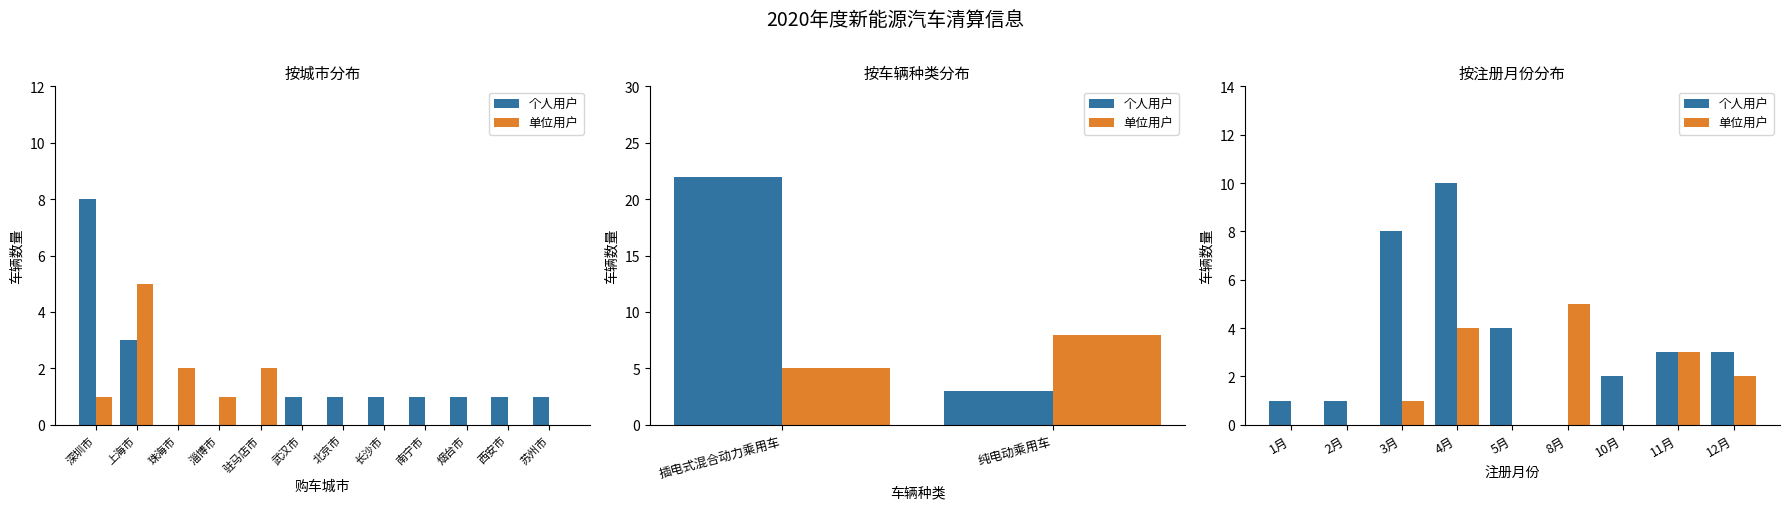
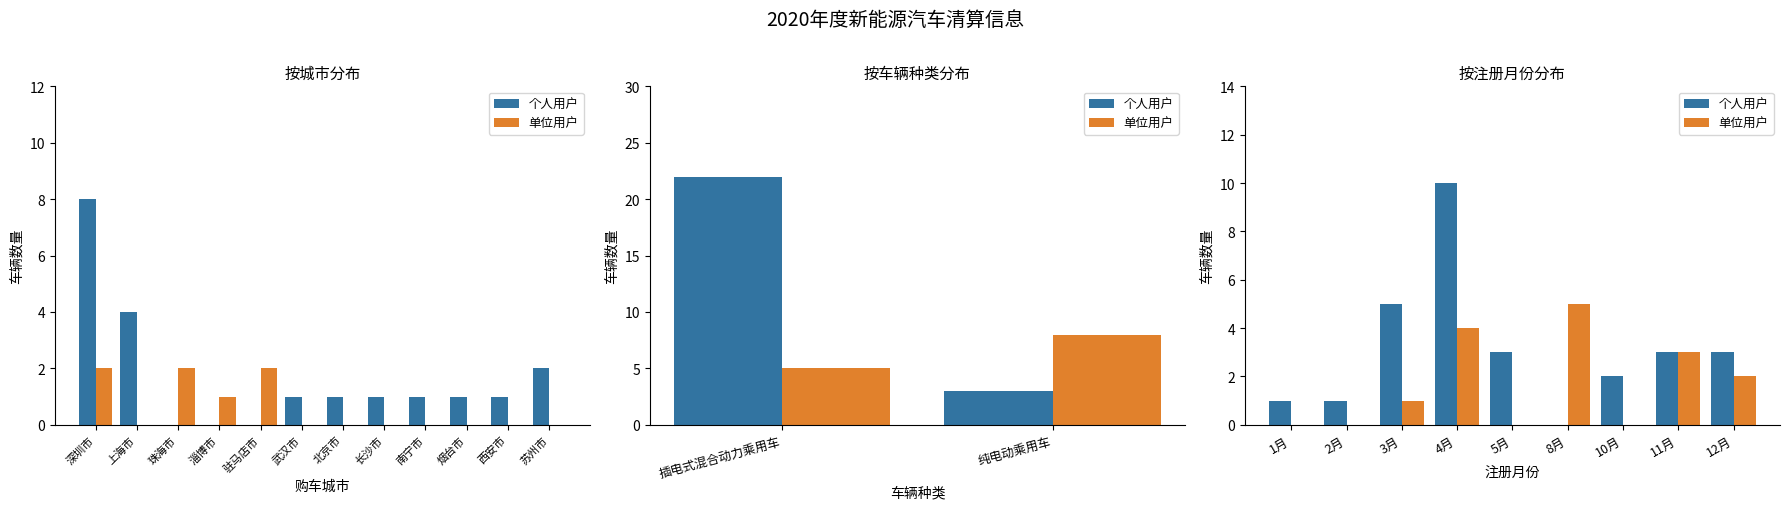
  {
    "按城市分布": {
      "个人用户": {
        "深圳市": 8,
-       "上海市": 3,
+       "上海市": 4,
        "珠海市": 0,
        "淄博市": 0,
        "驻马店市": 0,
        "武汉市": 1,
        "北京市": 1,
        "长沙市": 1,
        "南宁市": 1,
        "烟台市": 1,
        "西安市": 1,
-       "苏州市": 1
+       "苏州市": 2
      },
      "单位用户": {
-       "深圳市": 1,
-       "上海市": 5,
+       "深圳市": 2,
+       "上海市": 0,
        "珠海市": 2,
        "淄博市": 1,
        "驻马店市": 2,
        "武汉市": 0,
        "北京市": 0,
        "长沙市": 0,
        "南宁市": 0,
        "烟台市": 0,
        "西安市": 0,
        "苏州市": 0
      }
    },
    "按车辆种类分布": {
      "个人用户": {
        "插电式混合动力乘用车": 22.0,
        "纯电动乘用车": 3.0
      },
      "单位用户": {
        "插电式混合动力乘用车": 5.0,
        "纯电动乘用车": 8.0
      }
    },
    "按注册月份分布": {
      "个人用户": {
        "1月": 1,
        "2月": 1,
-       "3月": 8,
+       "3月": 5,
        "4月": 10,
-       "5月": 4,
+       "5月": 3,
        "8月": 0,
        "10月": 2,
        "11月": 3,
        "12月": 3
      },
      "单位用户": {
        "1月": 0,
        "2月": 0,
        "3月": 1,
        "4月": 4,
        "5月": 0,
        "8月": 5,
        "10月": 0,
        "11月": 3,
        "12月": 2
      }
    }
  }
